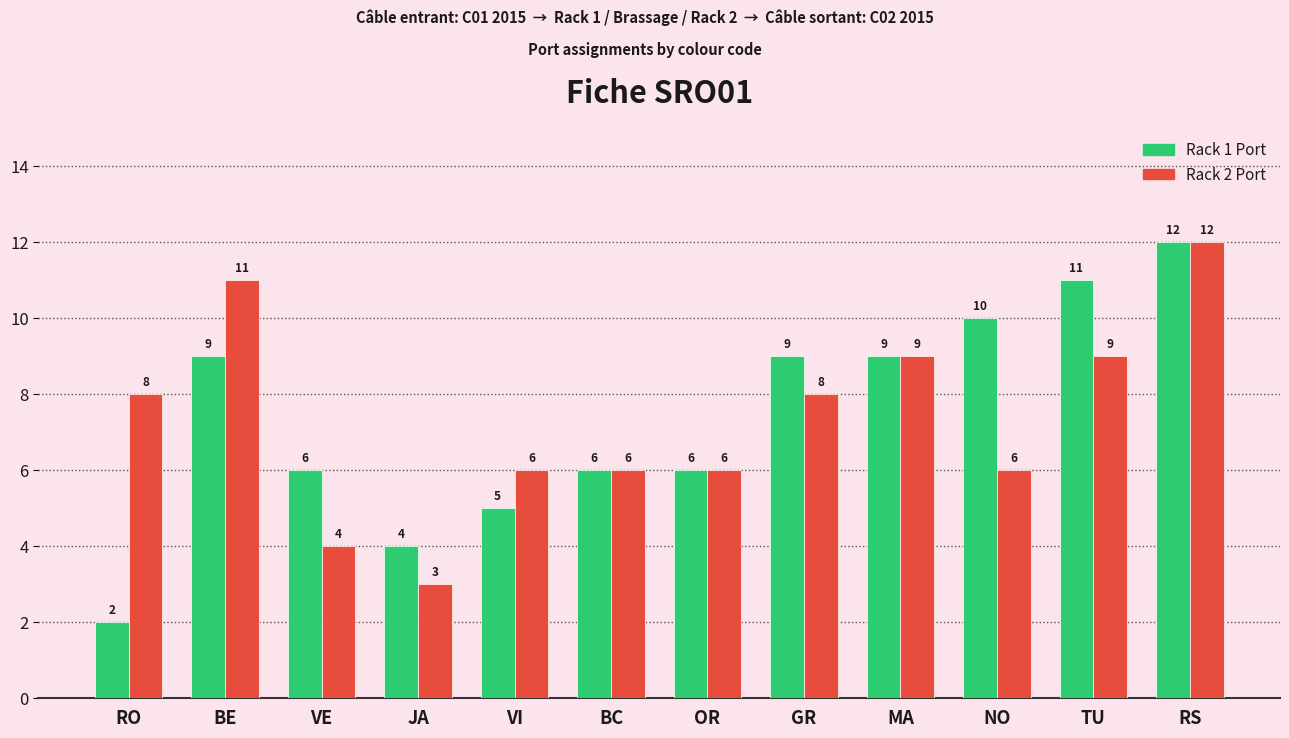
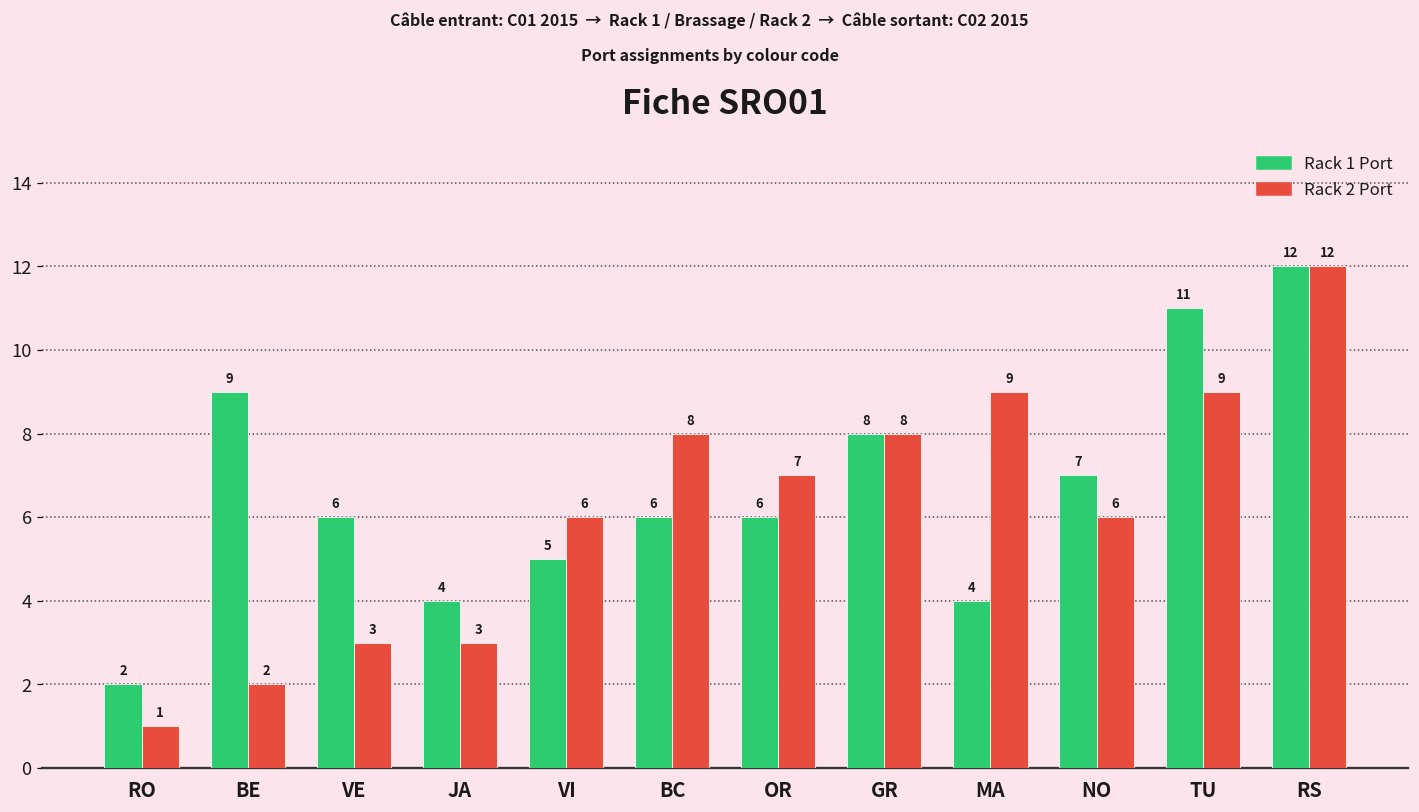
  {
    "Rack 1 Port": {
      "RO": 2,
      "BE": 9,
      "VE": 6,
      "JA": 4,
      "VI": 5,
      "BC": 6,
      "OR": 6,
-     "GR": 9,
-     "MA": 9,
-     "NO": 10,
+     "GR": 8,
+     "MA": 4,
+     "NO": 7,
      "TU": 11,
      "RS": 12
    },
    "Rack 2 Port": {
-     "RO": 8,
-     "BE": 11,
-     "VE": 4,
+     "RO": 1,
+     "BE": 2,
+     "VE": 3,
      "JA": 3,
      "VI": 6,
-     "BC": 6,
-     "OR": 6,
+     "BC": 8,
+     "OR": 7,
      "GR": 8,
      "MA": 9,
      "NO": 6,
      "TU": 9,
      "RS": 12
    }
  }
